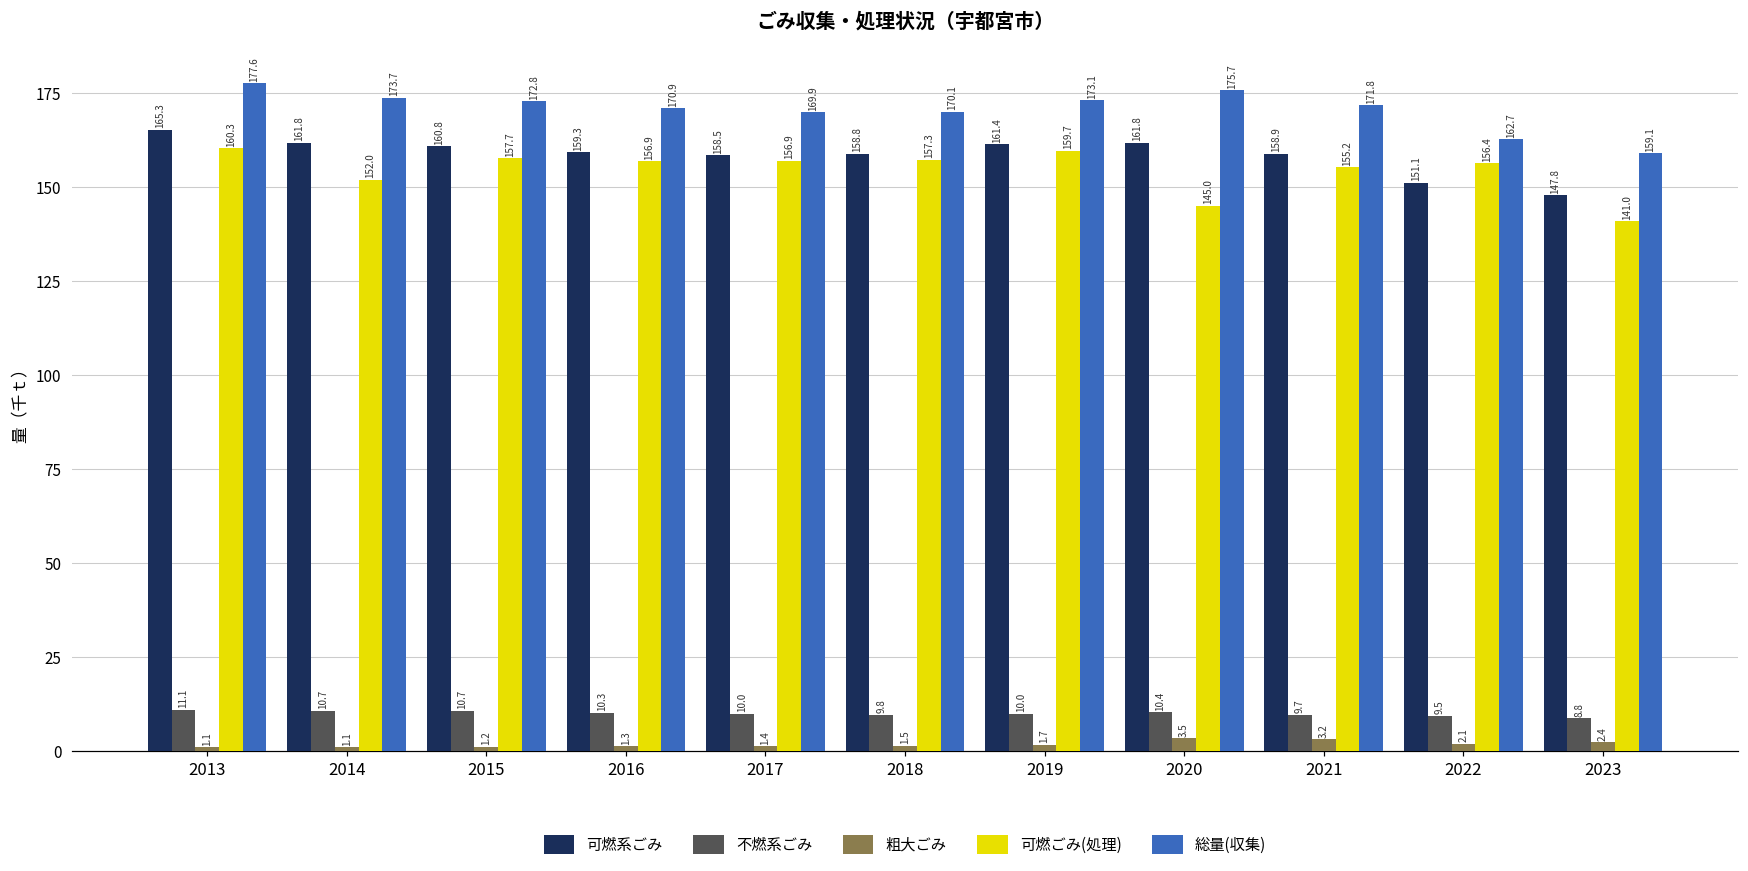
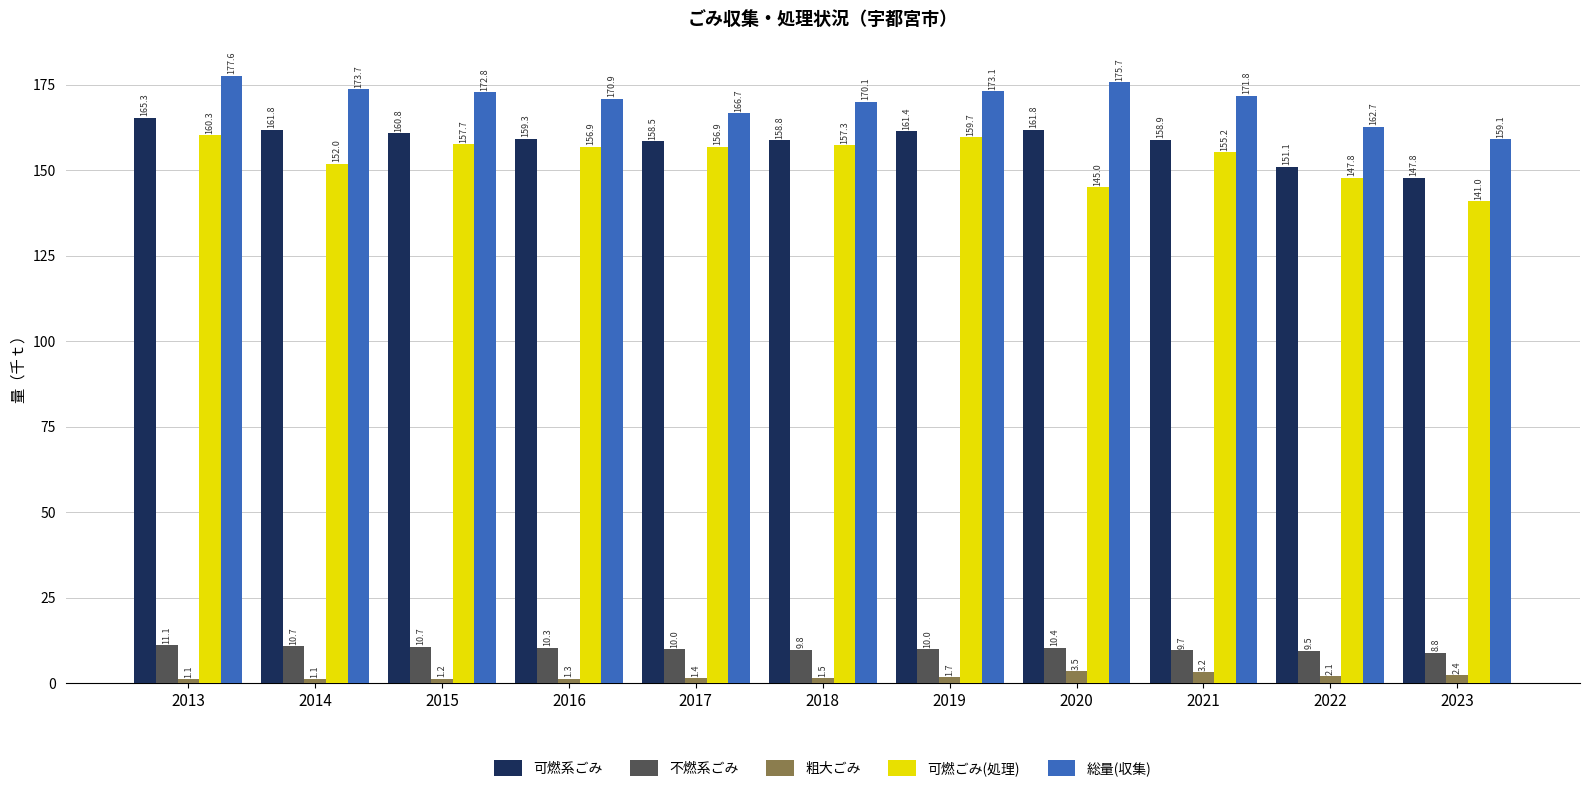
  {
    "可燃系ごみ": {
      "2013": 165.3,
      "2014": 161.8,
      "2015": 160.8,
      "2016": 159.3,
      "2017": 158.5,
      "2018": 158.8,
      "2019": 161.4,
      "2020": 161.8,
      "2021": 158.9,
      "2022": 151.1,
      "2023": 147.8
    },
    "不燃系ごみ": {
      "2013": 11.1,
      "2014": 10.7,
      "2015": 10.7,
      "2016": 10.3,
      "2017": 10.0,
      "2018": 9.8,
      "2019": 10.0,
      "2020": 10.4,
      "2021": 9.7,
      "2022": 9.5,
      "2023": 8.8
    },
    "粗大ごみ": {
      "2013": 1.1,
      "2014": 1.1,
      "2015": 1.2,
      "2016": 1.3,
      "2017": 1.4,
      "2018": 1.5,
      "2019": 1.7,
      "2020": 3.5,
      "2021": 3.2,
      "2022": 2.1,
      "2023": 2.4
    },
    "可燃ごみ(処理)": {
      "2013": 160.3,
      "2014": 152.0,
      "2015": 157.7,
      "2016": 156.9,
      "2017": 156.9,
      "2018": 157.3,
      "2019": 159.7,
      "2020": 145.0,
      "2021": 155.2,
-     "2022": 156.4,
+     "2022": 147.8,
      "2023": 141.0
    },
    "総量(収集)": {
      "2013": 177.6,
      "2014": 173.7,
      "2015": 172.8,
      "2016": 170.9,
-     "2017": 169.9,
+     "2017": 166.7,
      "2018": 170.1,
      "2019": 173.1,
      "2020": 175.7,
      "2021": 171.8,
      "2022": 162.7,
      "2023": 159.1
    }
  }
